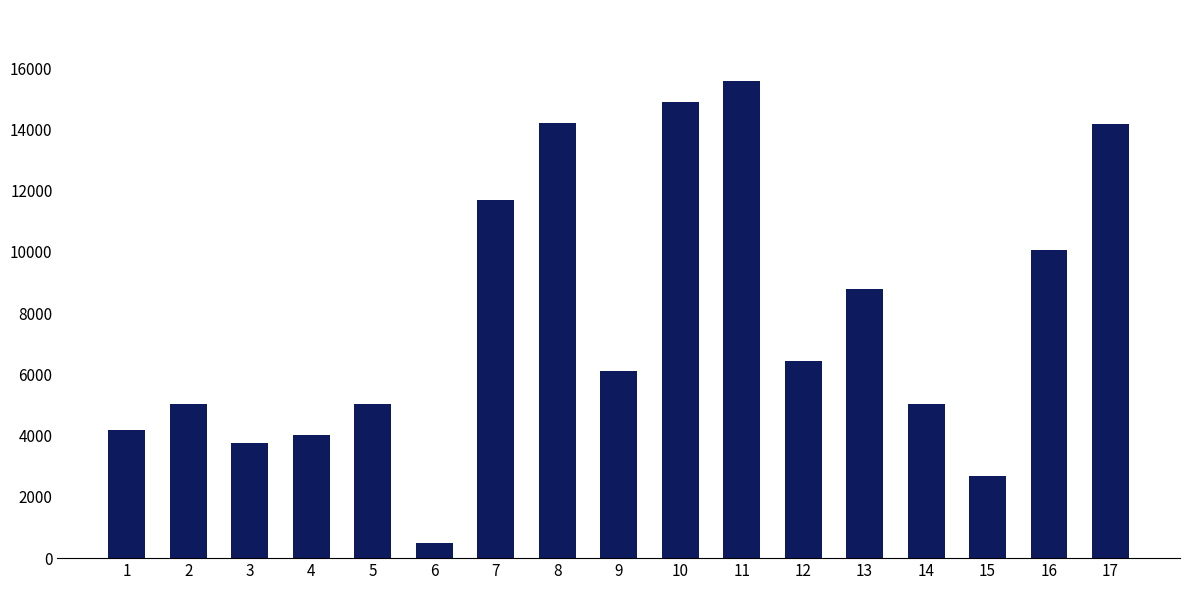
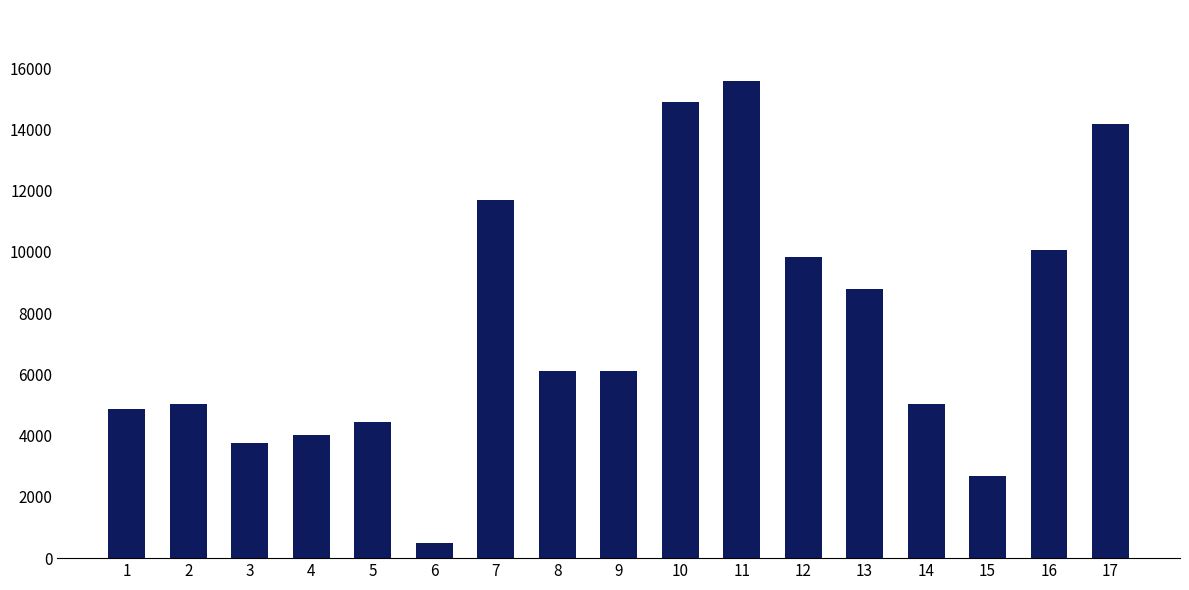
  {
-   "1": 4200,
+   "1": 4900,
    "2": 5000,
    "3": 3800,
    "4": 4000,
-   "5": 5000,
+   "5": 4400,
    "6": 500,
    "7": 11700,
-   "8": 14200,
+   "8": 6100,
    "9": 6100,
    "10": 14900,
    "11": 15600,
-   "12": 6400,
+   "12": 9800,
    "13": 8800,
    "14": 5000,
    "15": 2700,
    "16": 10000,
    "17": 14200
  }
